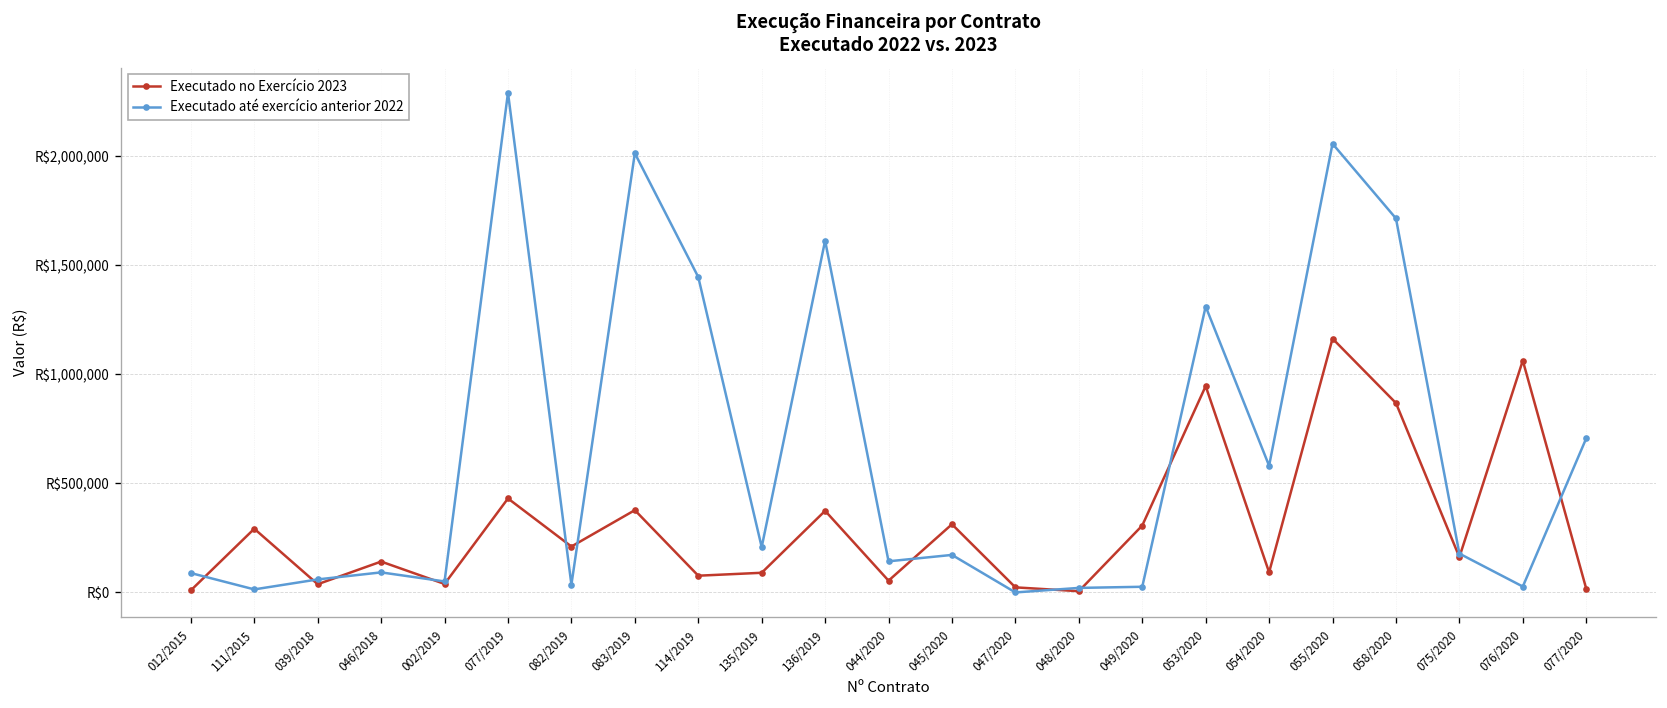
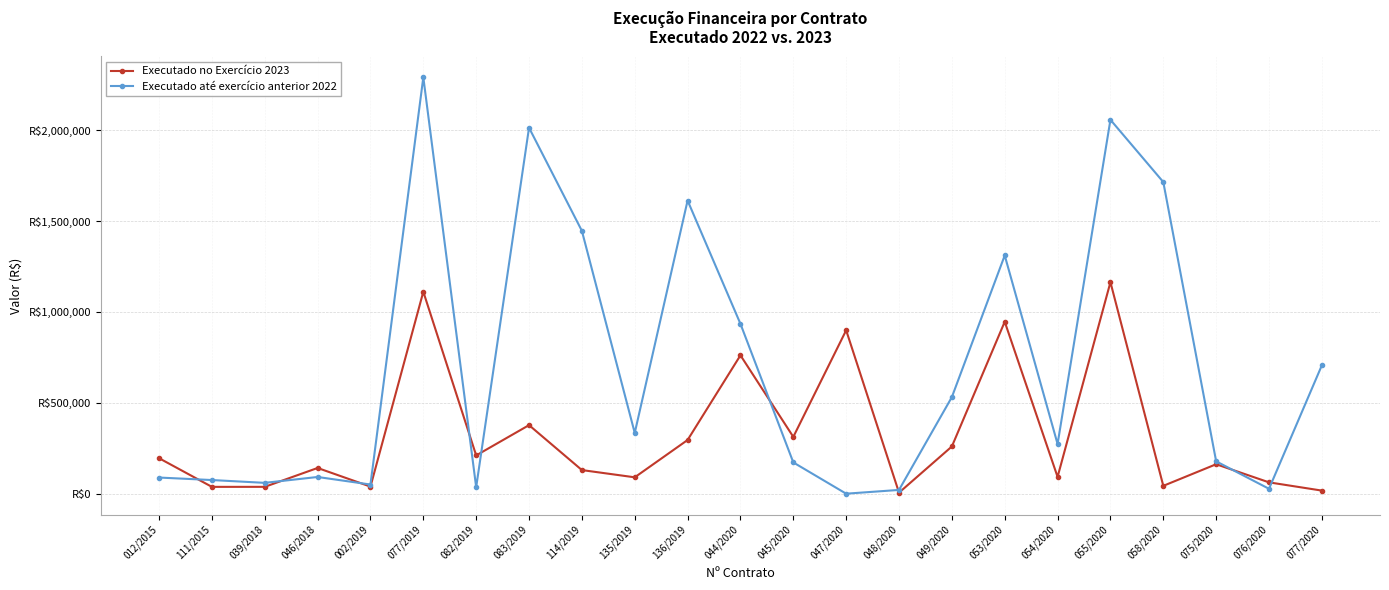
  {
    "Executado no Exercício 2023": {
-     "012/2015": "R$10,000",
-     "111/2015": "R$290,000",
+     "012/2015": "R$200,000",
+     "111/2015": "R$40,000",
      "039/2018": "R$40,000",
      "046/2018": "R$140,000",
-     "077/2019": "R$430,000",
+     "077/2019": "R$1,110,000",
      "082/2019": "R$210,000",
      "083/2019": "R$380,000",
-     "114/2019": "R$80,000",
+     "114/2019": "R$130,000",
      "135/2019": "R$90,000",
-     "136/2019": "R$370,000",
-     "044/2020": "R$50,000",
+     "136/2019": "R$300,000",
+     "044/2020": "R$760,000",
      "045/2020": "R$310,000",
-     "047/2020": "R$20,000",
+     "047/2020": "R$900,000",
      "048/2020": "R$10,000",
-     "049/2020": "R$310,000",
+     "049/2020": "R$260,000",
      "053/2020": "R$950,000",
      "054/2020": "R$90,000",
      "055/2020": "R$1,160,000",
-     "058/2020": "R$870,000",
+     "058/2020": "R$40,000",
      "075/2020": "R$160,000",
-     "076/2020": "R$1,060,000",
+     "076/2020": "R$60,000",
      "077/2020": "R$20,000"
    },
    "Executado até exercício anterior 2022": {
      "012/2015": "R$90,000",
-     "111/2015": "R$10,000",
+     "111/2015": "R$80,000",
      "039/2018": "R$60,000",
      "046/2018": "R$90,000",
      "077/2019": "R$2,290,000",
      "082/2019": "R$40,000",
      "083/2019": "R$2,010,000",
      "114/2019": "R$1,450,000",
-     "135/2019": "R$210,000",
+     "135/2019": "R$330,000",
      "136/2019": "R$1,610,000",
-     "044/2020": "R$140,000",
+     "044/2020": "R$930,000",
      "045/2020": "R$170,000",
      "047/2020": "R$0",
      "048/2020": "R$20,000",
-     "049/2020": "R$30,000",
+     "049/2020": "R$530,000",
      "053/2020": "R$1,310,000",
-     "054/2020": "R$580,000",
+     "054/2020": "R$270,000",
      "055/2020": "R$2,060,000",
      "058/2020": "R$1,720,000",
      "075/2020": "R$180,000",
      "076/2020": "R$30,000",
      "077/2020": "R$710,000"
    }
  }
